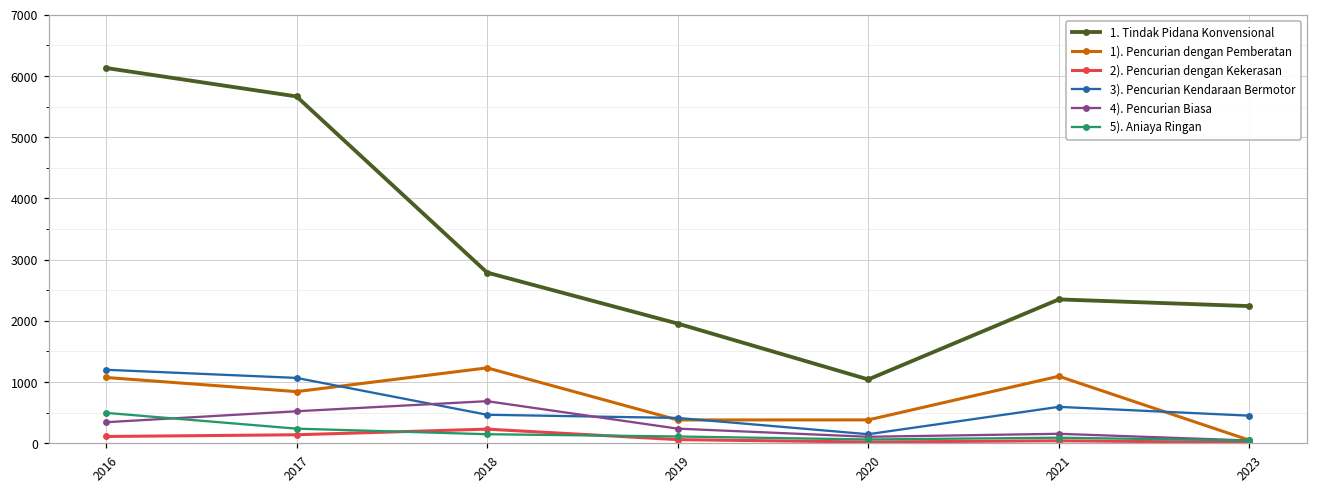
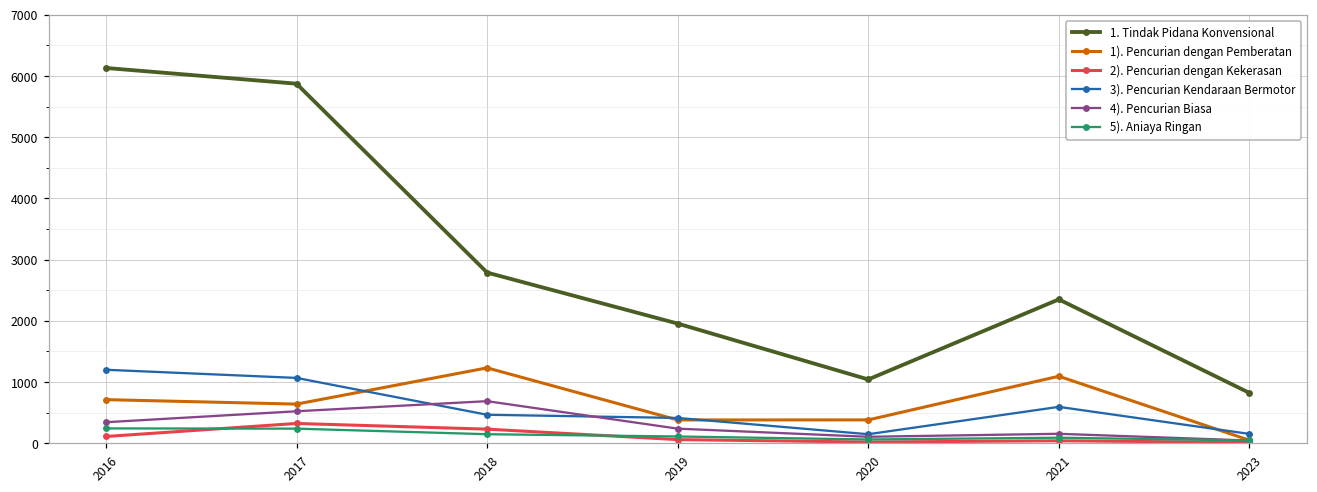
  {
    "1. Tindak Pidana Konvensional": {
      "2016": 6100,
-     "2017": 5700,
+     "2017": 5900,
      "2018": 2800,
      "2019": 2000,
      "2020": 1000,
      "2021": 2400,
-     "2023": 2200
+     "2023": 800
    },
    "1). Pencurian dengan Pemberatan": {
-     "2016": 1100,
-     "2017": 800,
+     "2016": 700,
+     "2017": 600,
      "2018": 1200,
      "2020": 400,
      "2021": 1100
    },
    "2). Pencurian dengan Kekerasan": {
      "2016": 100,
-     "2017": 100,
+     "2017": 300,
      "2018": 200,
      "2019": 100,
      "2021": 0
    },
    "3). Pencurian Kendaraan Bermotor": {
      "2016": 1200,
      "2017": 1100,
      "2018": 500,
      "2021": 600,
-     "2023": 500
+     "2023": 200
    },
    "4). Pencurian Biasa": {
      "2016": 300,
      "2017": 500,
      "2018": 700,
      "2019": 200,
      "2021": 200
    },
    "5). Aniaya Ringan": {
-     "2016": 500,
+     "2016": 200,
      "2017": 200,
      "2018": 100,
      "2019": 100,
      "2021": 100
    }
  }
